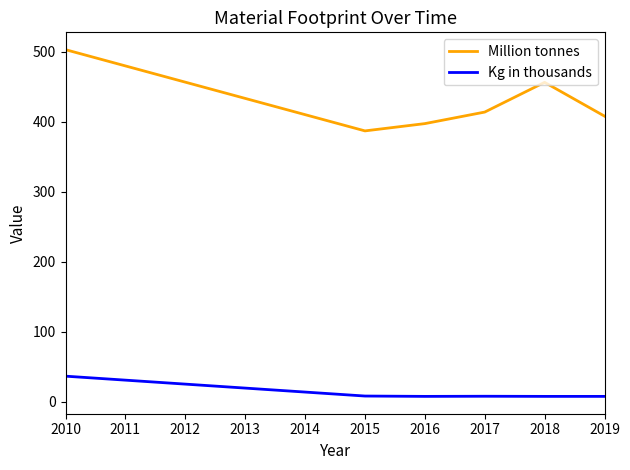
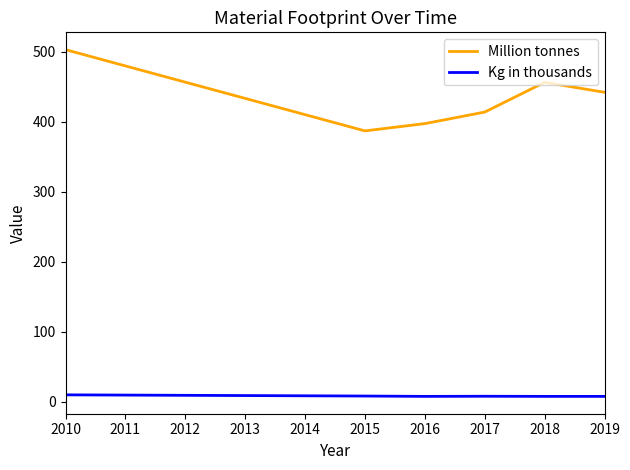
  {
    "Million tonnes": {
      "2010": 500,
      "2015": 390,
      "2016": 400,
      "2017": 410,
-     "2019": 410
+     "2019": 440
    },
    "Kg in thousands": {
-     "2010": 40,
+     "2010": 10,
      "2015": 10,
      "2016": 10,
      "2017": 10,
      "2018": 10,
      "2019": 10
    }
  }
